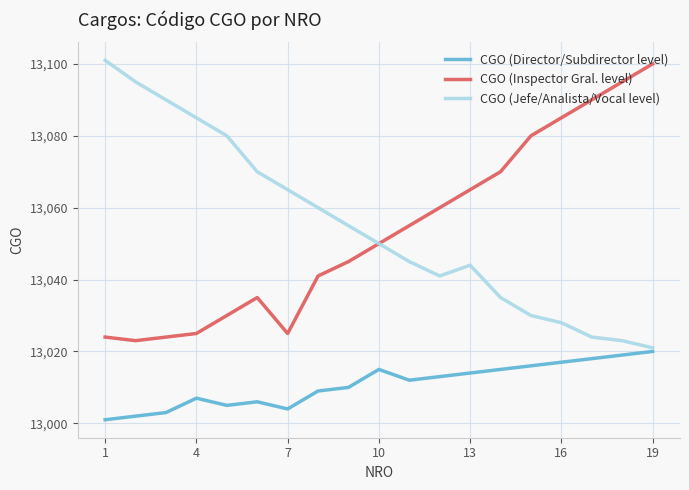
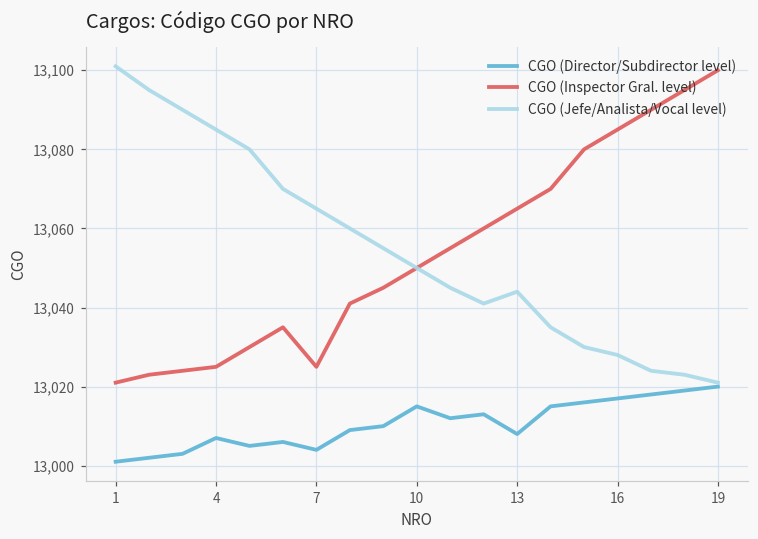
  {
    "CGO (Director/Subdirector level)": {
      "1": "13,001",
      "4": "13,007",
      "7": "13,004",
      "10": "13,015",
-     "13": "13,014",
+     "13": "13,008",
      "16": "13,017",
      "19": "13,020"
    },
    "CGO (Inspector Gral. level)": {
-     "1": "13,024",
+     "1": "13,021",
      "4": "13,025",
      "7": "13,025",
      "13": "13,065",
      "16": "13,085",
      "19": "13,100"
    },
    "CGO (Jefe/Analista/Vocal level)": {
      "1": "13,101",
      "4": "13,085",
      "7": "13,065",
      "13": "13,044",
      "16": "13,028",
      "19": "13,021"
    }
  }
